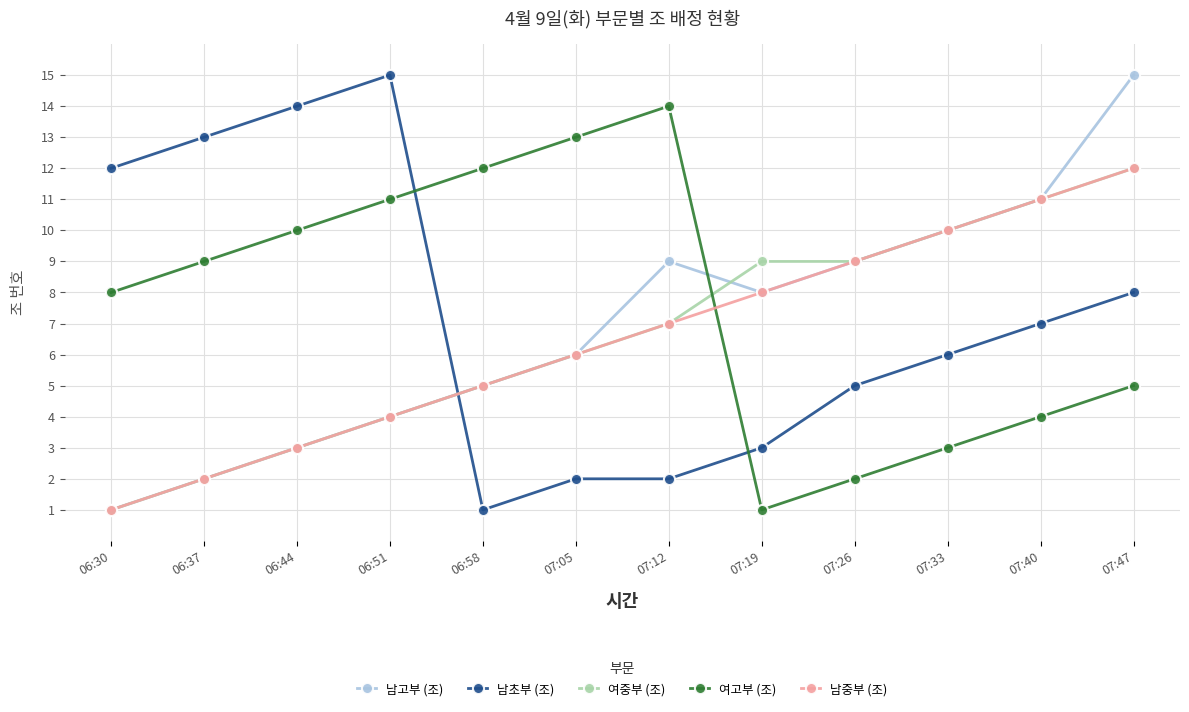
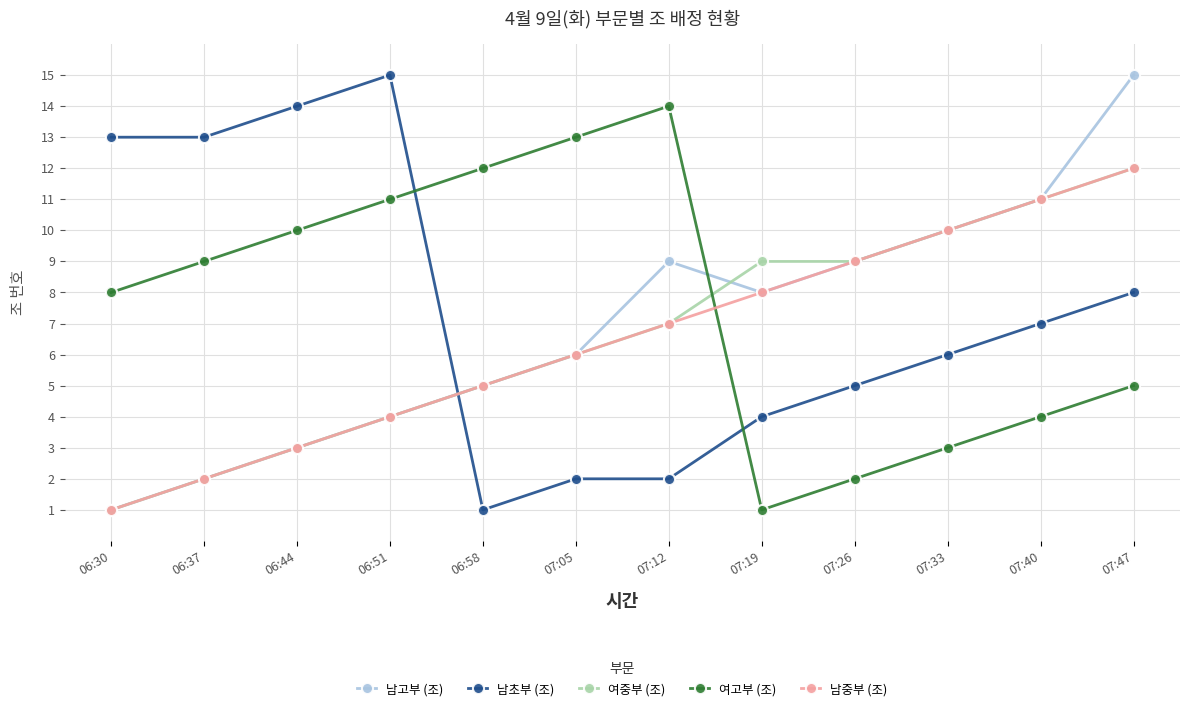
  {
    "남초부 (조)": {
-     "06:30": 12,
+     "06:30": 13,
      "06:37": 13,
      "06:44": 14,
      "06:51": 15,
      "06:58": 1,
      "07:05": 2,
      "07:12": 2,
-     "07:19": 3,
+     "07:19": 4,
      "07:26": 5,
      "07:33": 6,
      "07:40": 7,
      "07:47": 8
    },
    "여고부 (조)": {
      "06:30": 8,
      "06:37": 9,
      "06:44": 10,
      "06:51": 11,
      "06:58": 12,
      "07:05": 13,
      "07:12": 14,
      "07:19": 1,
      "07:26": 2,
      "07:33": 3,
      "07:40": 4,
      "07:47": 5
    }
  }
